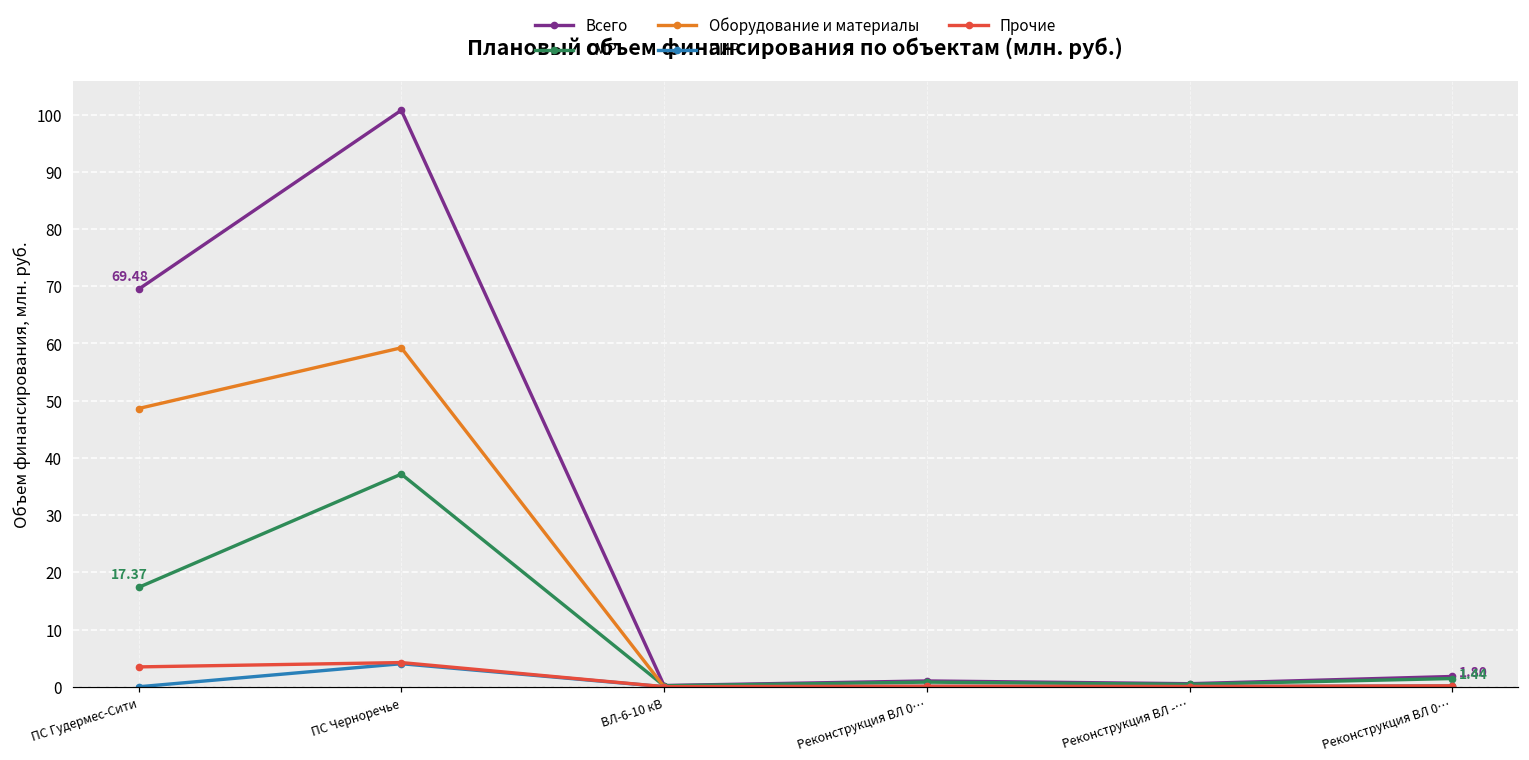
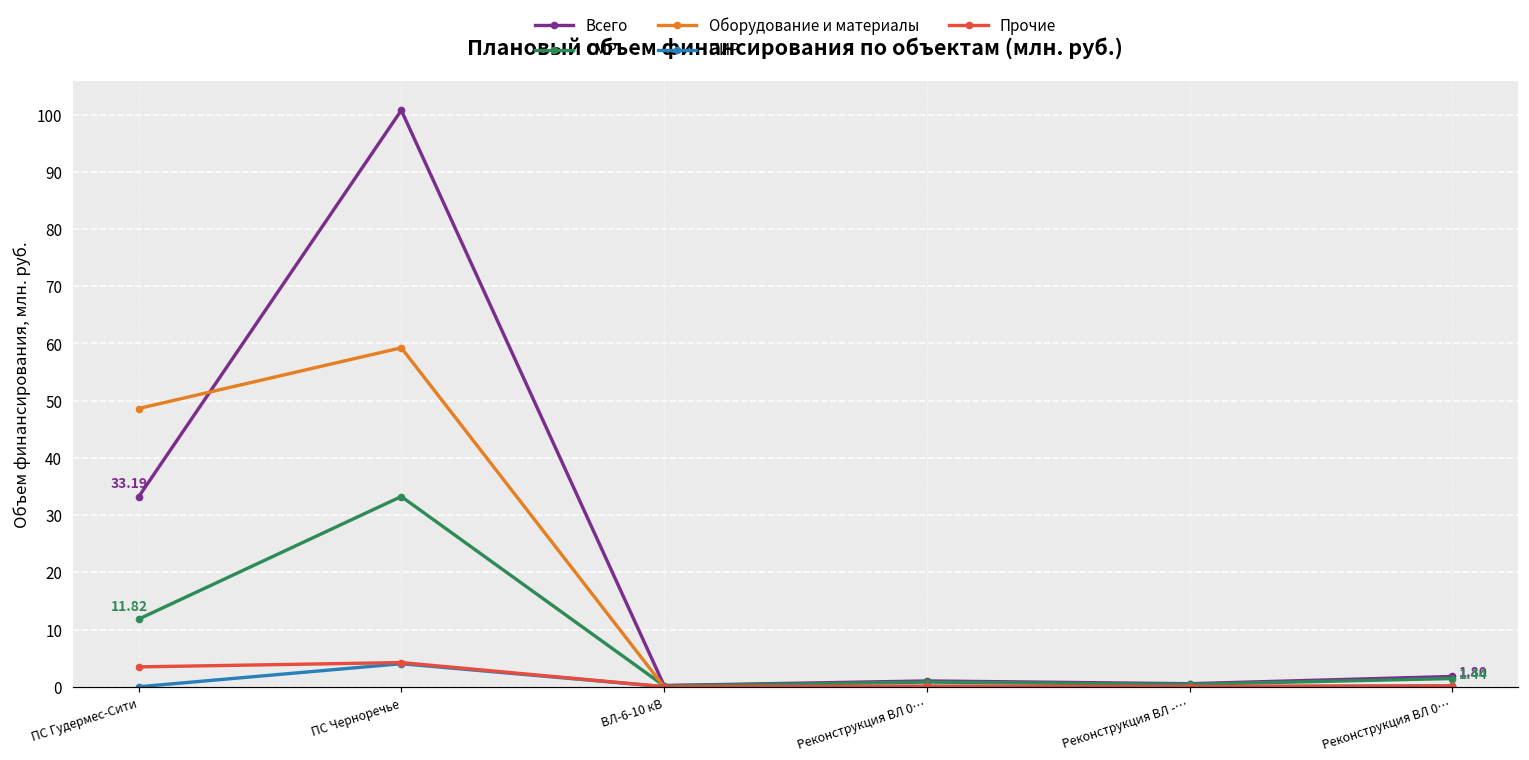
  {
    "Всего": {
-     "ПС Гудермес-Сити": 69.48
+     "ПС Гудермес-Сити": 33.19
    },
    "СМР": {
-     "ПС Гудермес-Сити": 17.37,
-     "ПС Черноречье": 37
+     "ПС Гудермес-Сити": 11.82,
+     "ПС Черноречье": 33
    },
    "ПИР": {
      "ПС Гудермес-Сити": 0
    }
  }
